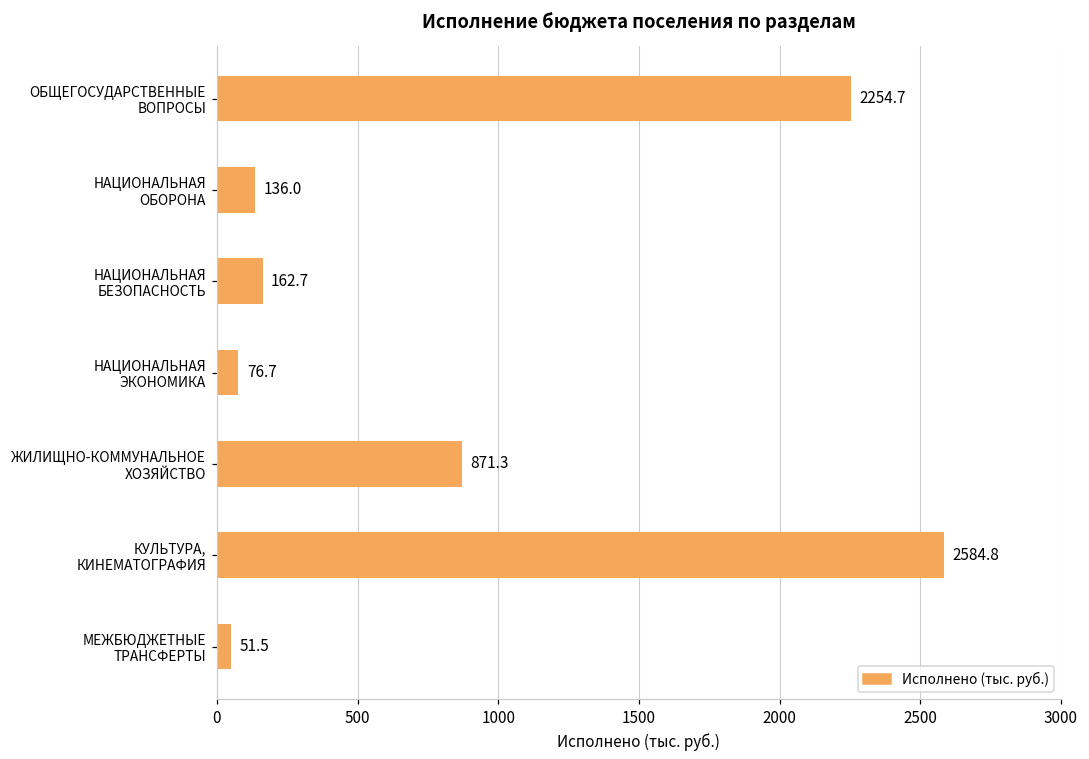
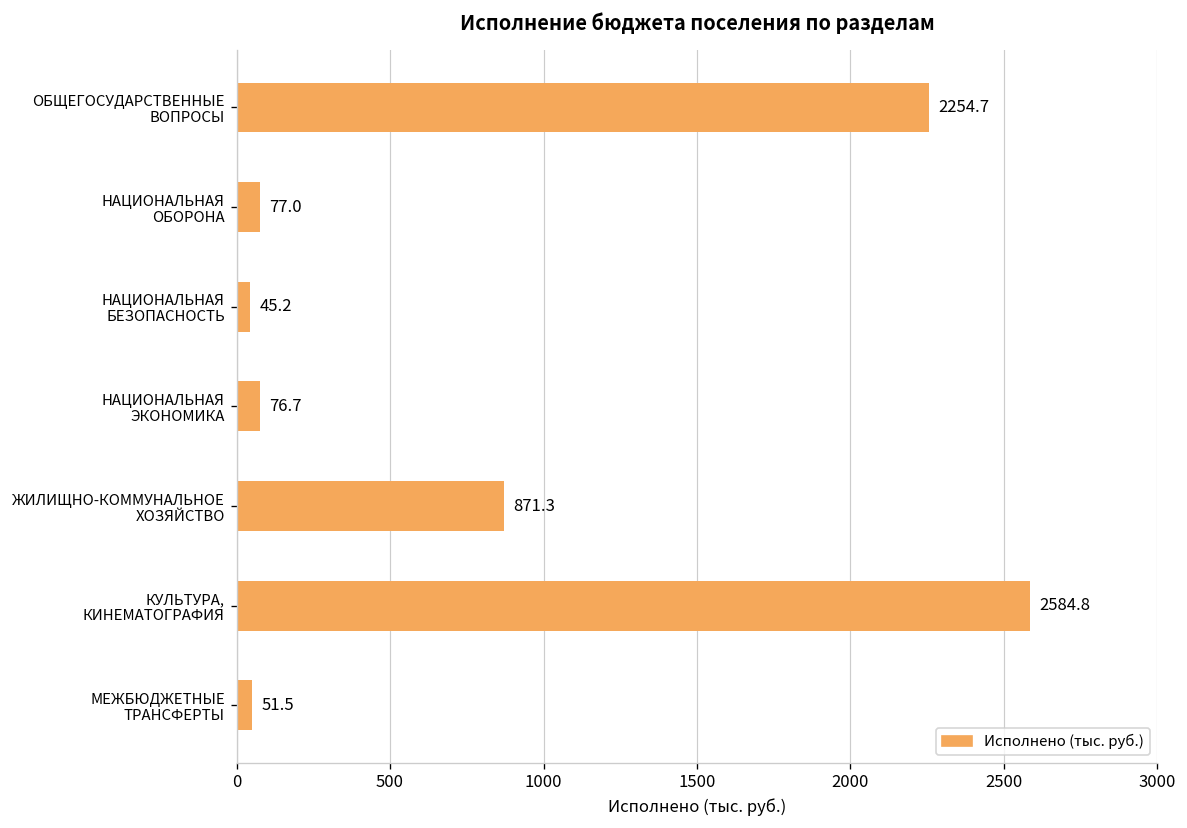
  {
    "ОБЩЕГОСУДАРСТВЕННЫЕ ВОПРОСЫ": 2254.7,
-   "НАЦИОНАЛЬНАЯ ОБОРОНА": 136.0,
-   "НАЦИОНАЛЬНАЯ БЕЗОПАСНОСТЬ": 162.7,
+   "НАЦИОНАЛЬНАЯ ОБОРОНА": 77.0,
+   "НАЦИОНАЛЬНАЯ БЕЗОПАСНОСТЬ": 45.2,
    "НАЦИОНАЛЬНАЯ ЭКОНОМИКА": 76.7,
    "ЖИЛИЩНО-КОММУНАЛЬНОЕ ХОЗЯЙСТВО": 871.3,
    "КУЛЬТУРА, КИНЕМАТОГРАФИЯ": 2584.8,
    "МЕЖБЮДЖЕТНЫЕ ТРАНСФЕРТЫ": 51.5
  }
